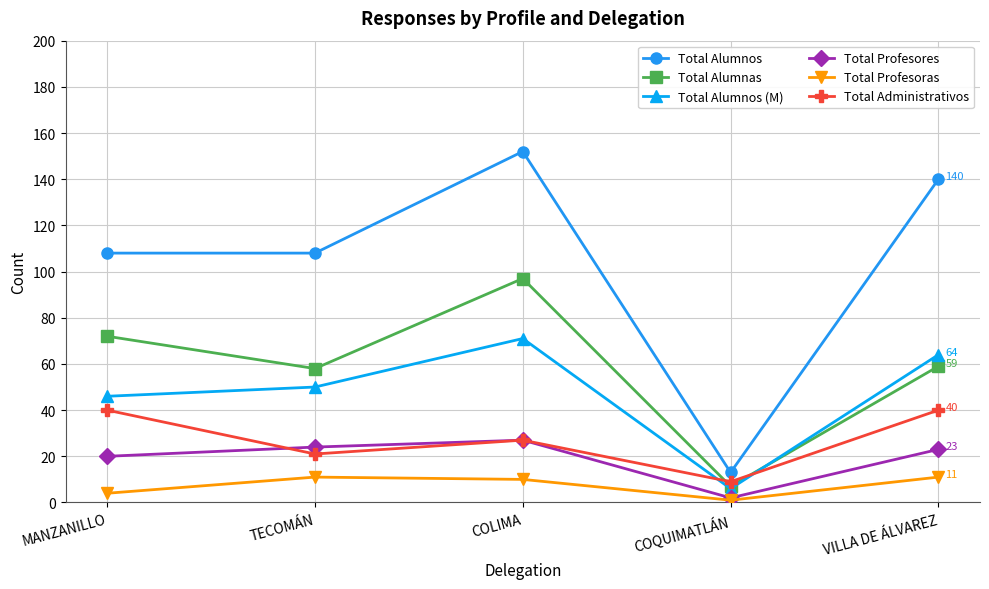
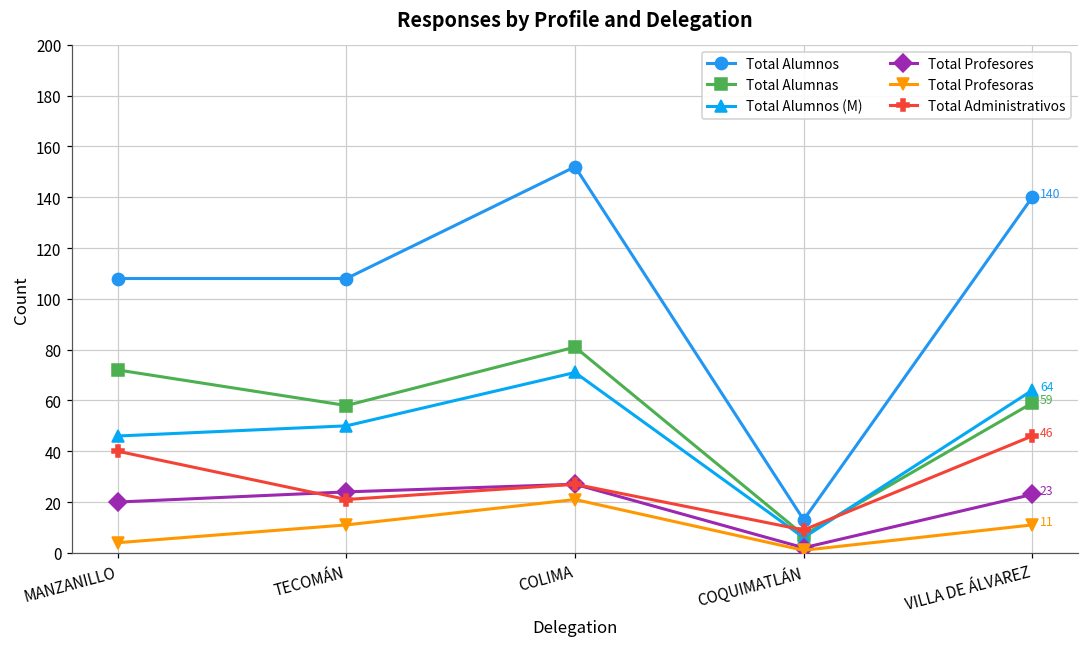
  {
    "Total Alumnas": {
      "MANZANILLO": 72,
      "TECOMÁN": 58,
-     "COLIMA": 97
+     "COLIMA": 81
    },
    "Total Profesores": {
      "VILLA DE ÁLVAREZ": 23
    },
    "Total Profesoras": {
      "MANZANILLO": 4,
      "TECOMÁN": 11,
-     "COLIMA": 10
+     "COLIMA": 21
    },
    "Total Administrativos": {
-     "VILLA DE ÁLVAREZ": 40
+     "VILLA DE ÁLVAREZ": 46
    }
  }
